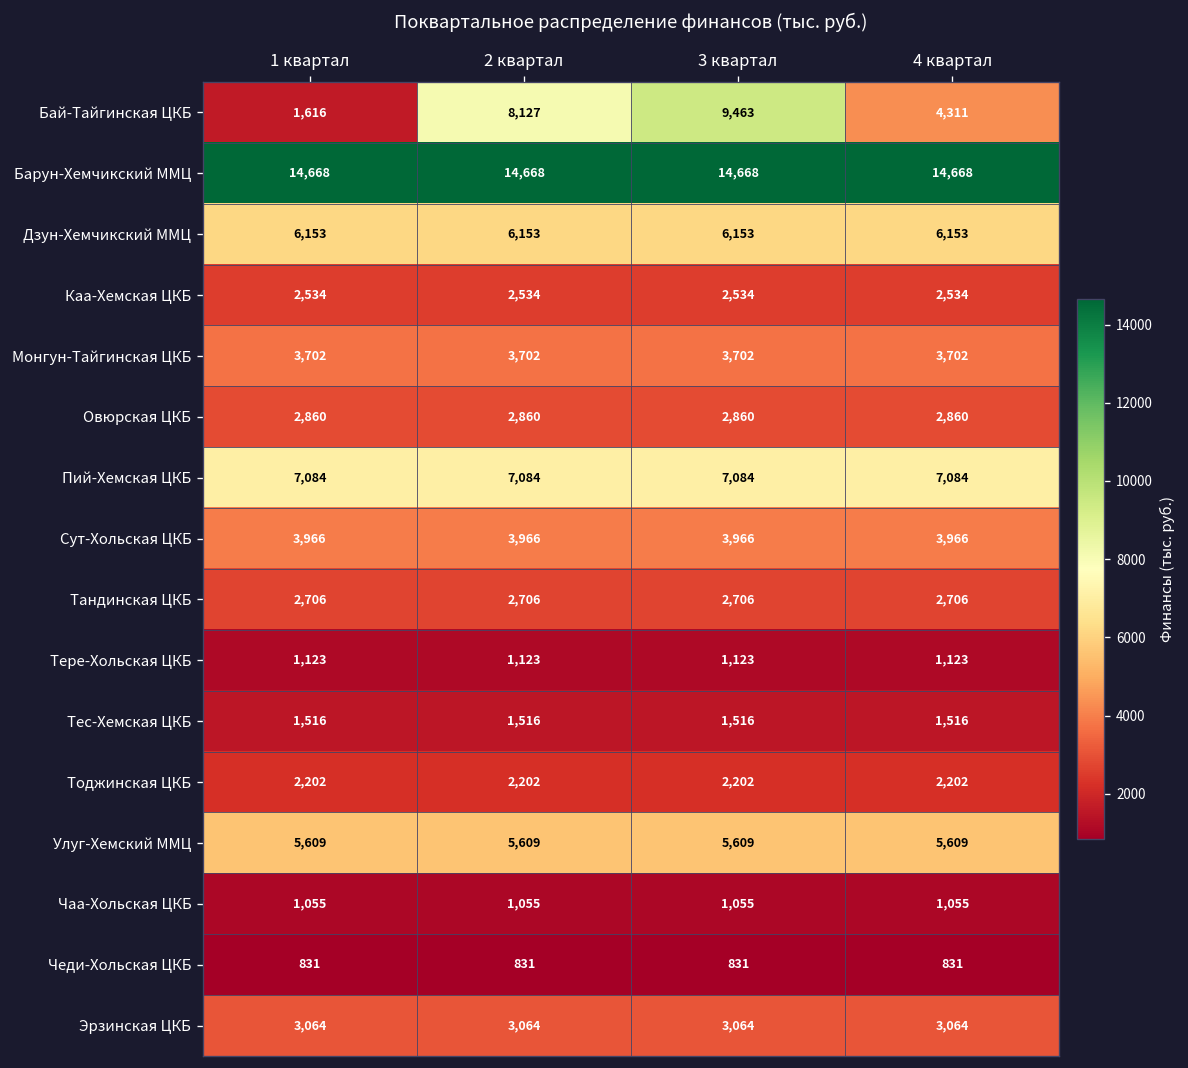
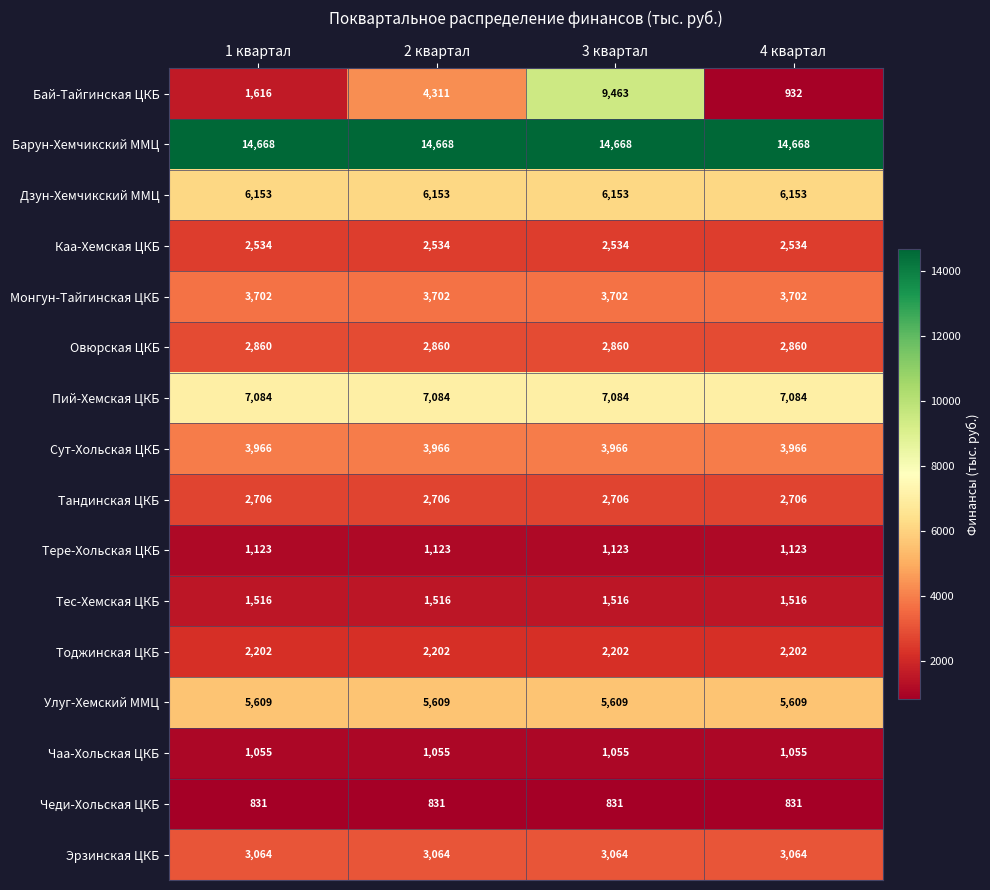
  {
    "Бай-Тайгинская ЦКБ": {
      "1 квартал": "1,616",
-     "2 квартал": "8,127",
+     "2 квартал": "4,311",
      "3 квартал": "9,463",
-     "4 квартал": "4,311"
+     "4 квартал": "932"
    },
    "Барун-Хемчикский ММЦ": {
      "1 квартал": "14,668",
      "2 квартал": "14,668",
      "3 квартал": "14,668",
      "4 квартал": "14,668"
    },
    "Дзун-Хемчикский ММЦ": {
      "1 квартал": "6,153",
      "2 квартал": "6,153",
      "3 квартал": "6,153",
      "4 квартал": "6,153"
    },
    "Каа-Хемская ЦКБ": {
      "1 квартал": "2,534",
      "2 квартал": "2,534",
      "3 квартал": "2,534",
      "4 квартал": "2,534"
    },
    "Монгун-Тайгинская ЦКБ": {
      "1 квартал": "3,702",
      "2 квартал": "3,702",
      "3 квартал": "3,702",
      "4 квартал": "3,702"
    },
    "Овюрская ЦКБ": {
      "1 квартал": "2,860",
      "2 квартал": "2,860",
      "3 квартал": "2,860",
      "4 квартал": "2,860"
    },
    "Пий-Хемская ЦКБ": {
      "1 квартал": "7,084",
      "2 квартал": "7,084",
      "3 квартал": "7,084",
      "4 квартал": "7,084"
    },
    "Сут-Хольская ЦКБ": {
      "1 квартал": "3,966",
      "2 квартал": "3,966",
      "3 квартал": "3,966",
      "4 квартал": "3,966"
    },
    "Тандинская ЦКБ": {
      "1 квартал": "2,706",
      "2 квартал": "2,706",
      "3 квартал": "2,706",
      "4 квартал": "2,706"
    },
    "Тере-Хольская ЦКБ": {
      "1 квартал": "1,123",
      "2 квартал": "1,123",
      "3 квартал": "1,123",
      "4 квартал": "1,123"
    },
    "Тес-Хемская ЦКБ": {
      "1 квартал": "1,516",
      "2 квартал": "1,516",
      "3 квартал": "1,516",
      "4 квартал": "1,516"
    },
    "Тоджинская ЦКБ": {
      "1 квартал": "2,202",
      "2 квартал": "2,202",
      "3 квартал": "2,202",
      "4 квартал": "2,202"
    },
    "Улуг-Хемский ММЦ": {
      "1 квартал": "5,609",
      "2 квартал": "5,609",
      "3 квартал": "5,609",
      "4 квартал": "5,609"
    },
    "Чаа-Хольская ЦКБ": {
      "1 квартал": "1,055",
      "2 квартал": "1,055",
      "3 квартал": "1,055",
      "4 квартал": "1,055"
    },
    "Чеди-Хольская ЦКБ": {
      "1 квартал": "831",
      "2 квартал": "831",
      "3 квартал": "831",
      "4 квартал": "831"
    },
    "Эрзинская ЦКБ": {
      "1 квартал": "3,064",
      "2 квартал": "3,064",
      "3 квартал": "3,064",
      "4 квартал": "3,064"
    }
  }
